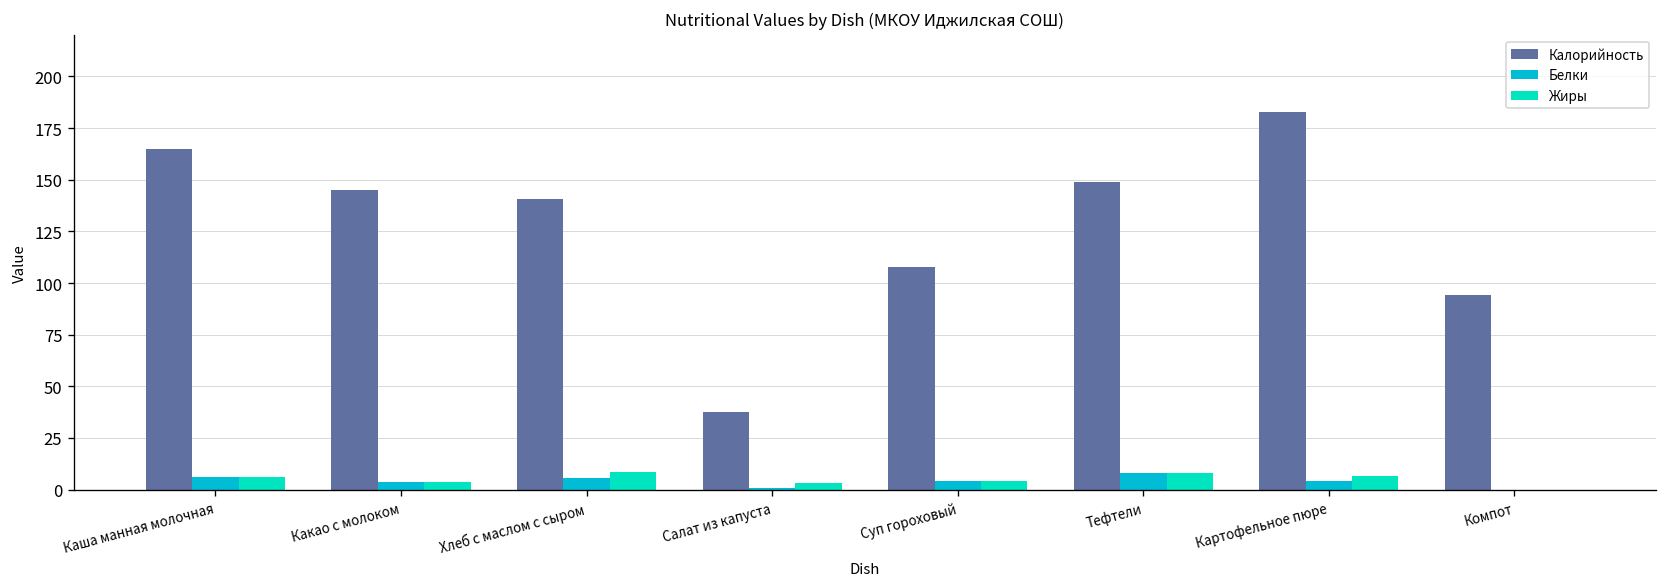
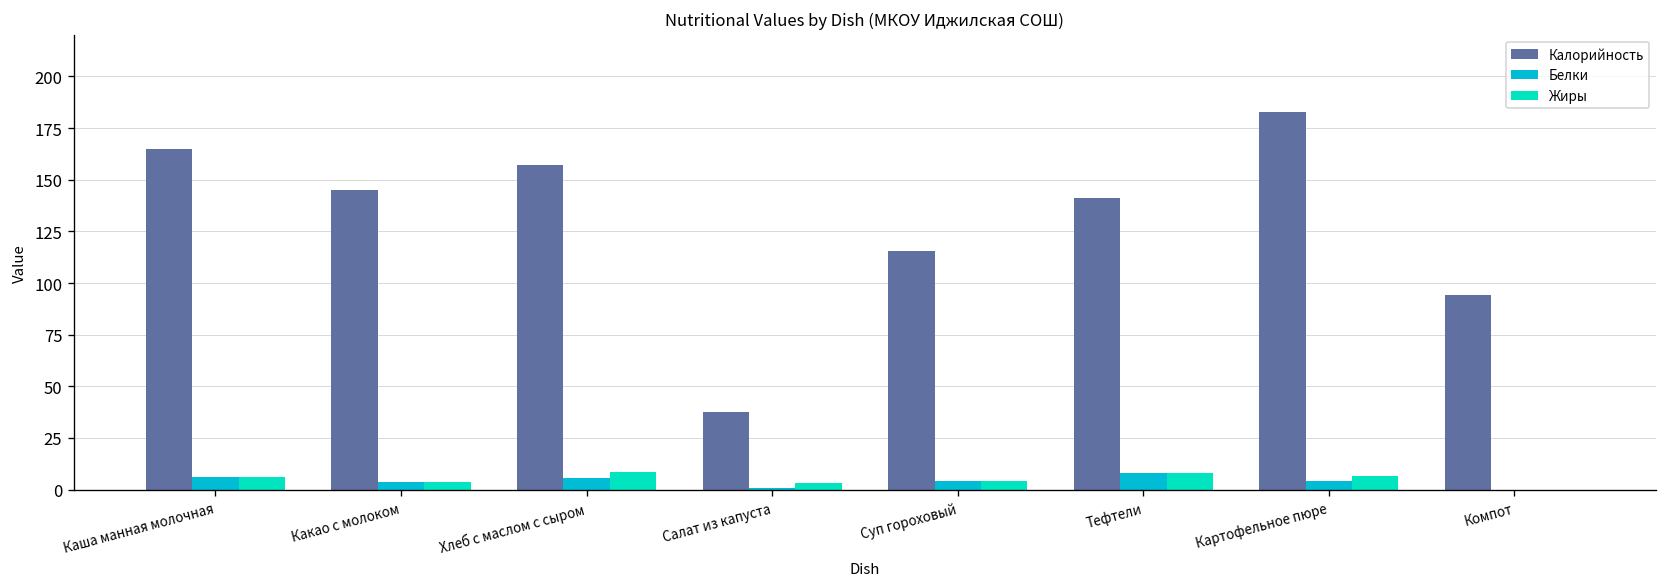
  {
    "Калорийность": {
      "Каша манная молочная": 165,
      "Какао с молоком": 145,
-     "Хлеб с маслом с сыром": 141,
+     "Хлеб с маслом с сыром": 157,
      "Салат из капуста": 38,
-     "Суп гороховый": 108,
-     "Тефтели": 149,
+     "Суп гороховый": 116,
+     "Тефтели": 141,
      "Картофельное пюре": 183,
      "Компот": 94
    }
  }
